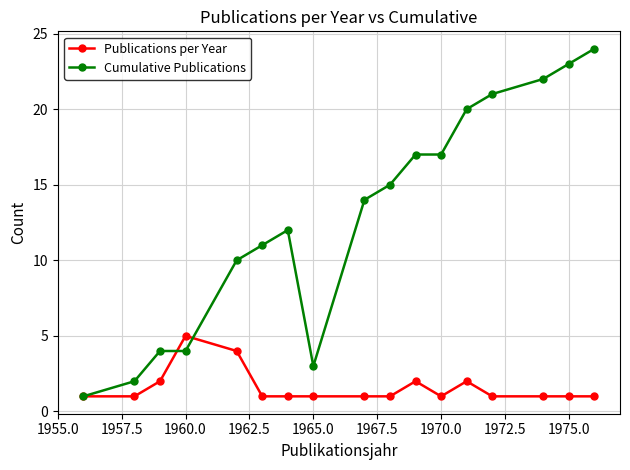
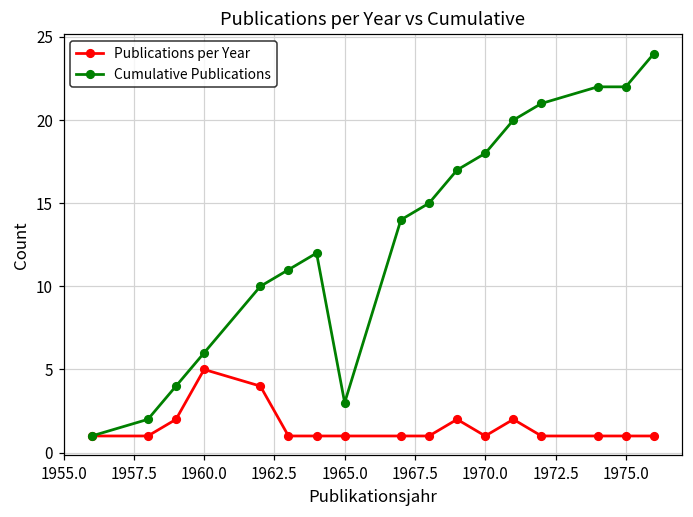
  {
    "Publications per Year": {
      "1960.0": 5,
      "1965.0": 1,
      "1970.0": 1,
      "1975.0": 1
    },
    "Cumulative Publications": {
-     "1960.0": 4,
+     "1960.0": 6,
      "1965.0": 3,
-     "1970.0": 17,
-     "1975.0": 23
+     "1970.0": 18,
+     "1975.0": 22
    }
  }
